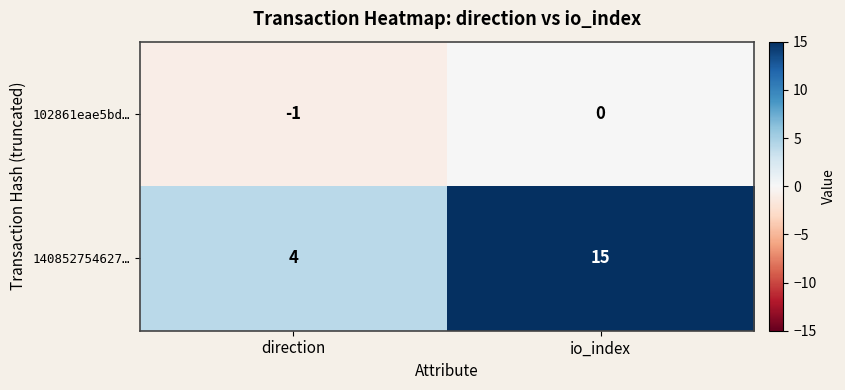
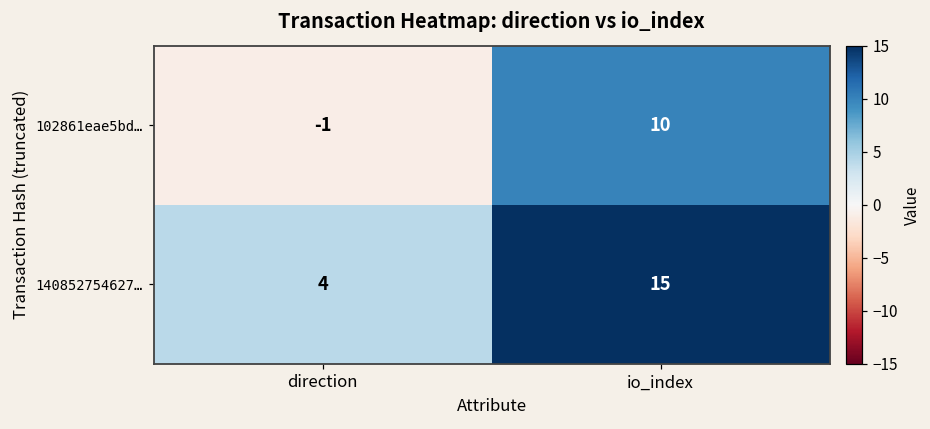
  {
    "102861eae5bd…": {
      "direction": -1,
-     "io_index": 0
+     "io_index": 10
    },
    "140852754627…": {
      "direction": 4,
      "io_index": 15
    }
  }
